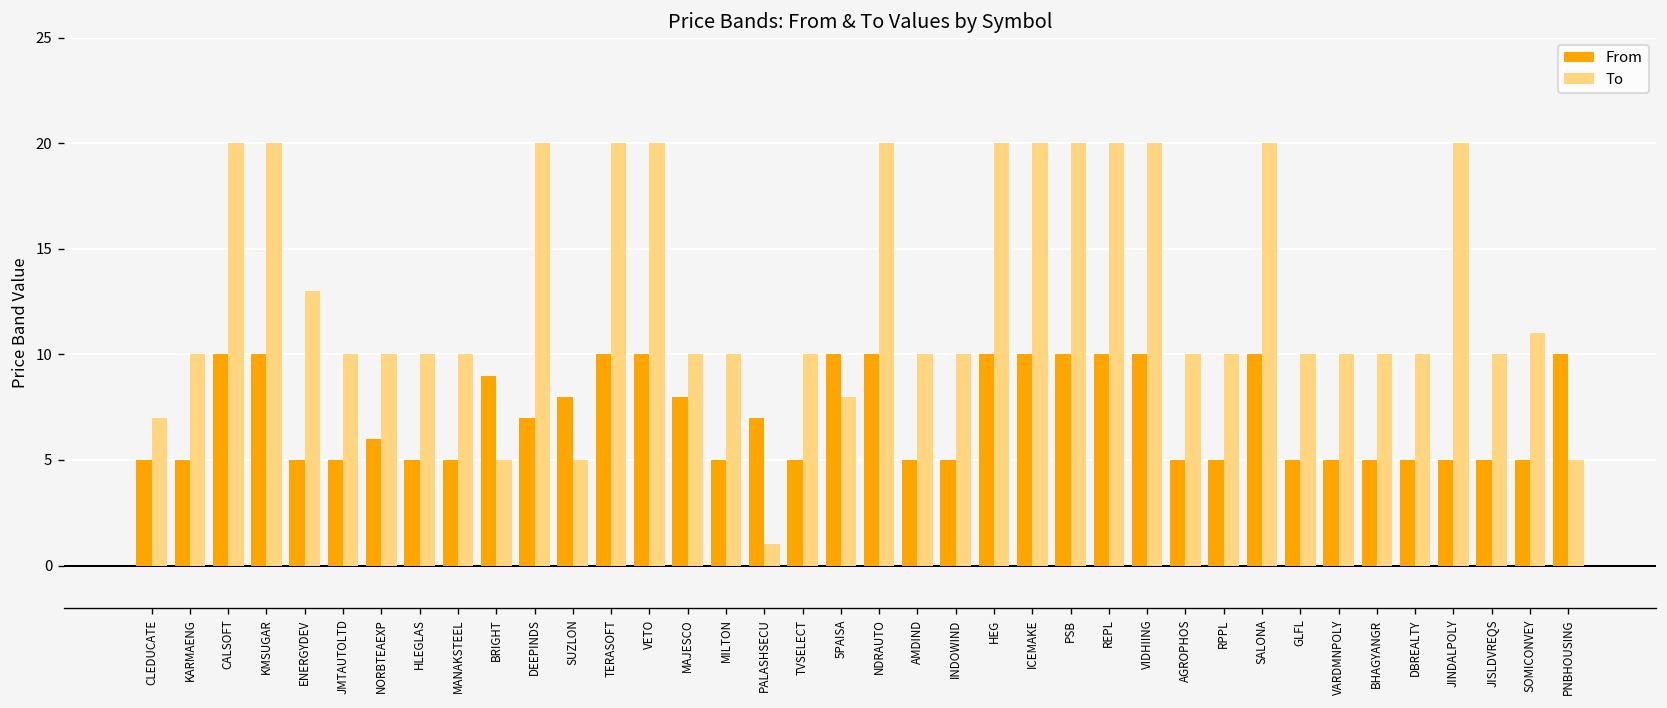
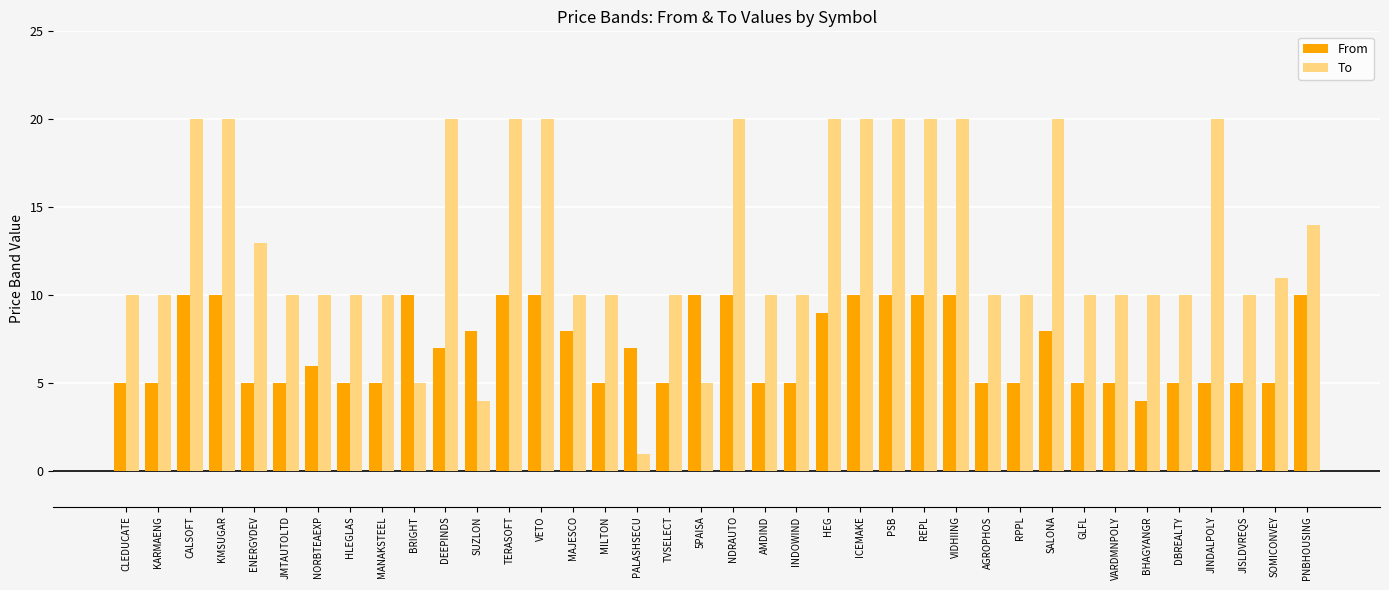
  {
    "From": {
      "CLEDUCATE": 5,
      "KARMAENG": 5,
      "CALSOFT": 10,
      "KMSUGAR": 10,
      "ENERGYDEV": 5,
      "JMTAUTOLTD": 5,
      "NORBTEAEXP": 6,
      "HLEGLAS": 5,
      "MANAKSTEEL": 5,
-     "BRIGHT": 9,
+     "BRIGHT": 10,
      "DEEPINDS": 7,
      "SUZLON": 8,
      "TERASOFT": 10,
      "VETO": 10,
      "MAJESCO": 8,
      "MILTON": 5,
      "PALASHSECU": 7,
      "TVSELECT": 5,
      "5PAISA": 10,
      "NDRAUTO": 10,
      "AMDIND": 5,
      "INDOWIND": 5,
-     "HEG": 10,
+     "HEG": 9,
      "ICEMAKE": 10,
      "PSB": 10,
      "REPL": 10,
      "VIDHIING": 10,
      "AGROPHOS": 5,
      "RPPL": 5,
-     "SALONA": 10,
+     "SALONA": 8,
      "GLFL": 5,
      "VARDMNPOLY": 5,
-     "BHAGYANGR": 5,
+     "BHAGYANGR": 4,
      "DBREALTY": 5,
      "JINDALPOLY": 5,
      "JISLDVREQS": 5,
      "SOMICONVEY": 5,
      "PNBHOUSING": 10
    },
    "To": {
-     "CLEDUCATE": 7,
+     "CLEDUCATE": 10,
      "KARMAENG": 10,
      "CALSOFT": 20,
      "KMSUGAR": 20,
      "ENERGYDEV": 13,
      "JMTAUTOLTD": 10,
      "NORBTEAEXP": 10,
      "HLEGLAS": 10,
      "MANAKSTEEL": 10,
      "BRIGHT": 5,
      "DEEPINDS": 20,
-     "SUZLON": 5,
+     "SUZLON": 4,
      "TERASOFT": 20,
      "VETO": 20,
      "MAJESCO": 10,
      "MILTON": 10,
      "PALASHSECU": 1,
      "TVSELECT": 10,
-     "5PAISA": 8,
+     "5PAISA": 5,
      "NDRAUTO": 20,
      "AMDIND": 10,
      "INDOWIND": 10,
      "HEG": 20,
      "ICEMAKE": 20,
      "PSB": 20,
      "REPL": 20,
      "VIDHIING": 20,
      "AGROPHOS": 10,
      "RPPL": 10,
      "SALONA": 20,
      "GLFL": 10,
      "VARDMNPOLY": 10,
      "BHAGYANGR": 10,
      "DBREALTY": 10,
      "JINDALPOLY": 20,
      "JISLDVREQS": 10,
      "SOMICONVEY": 11,
-     "PNBHOUSING": 5
+     "PNBHOUSING": 14
    }
  }
